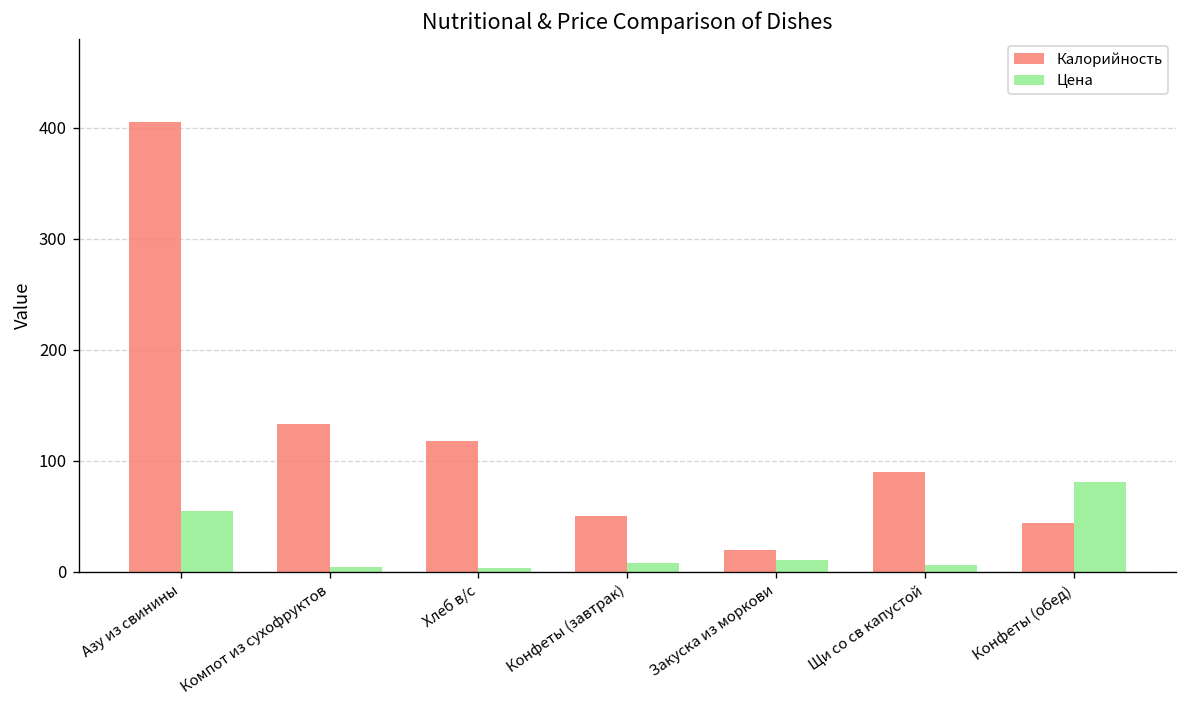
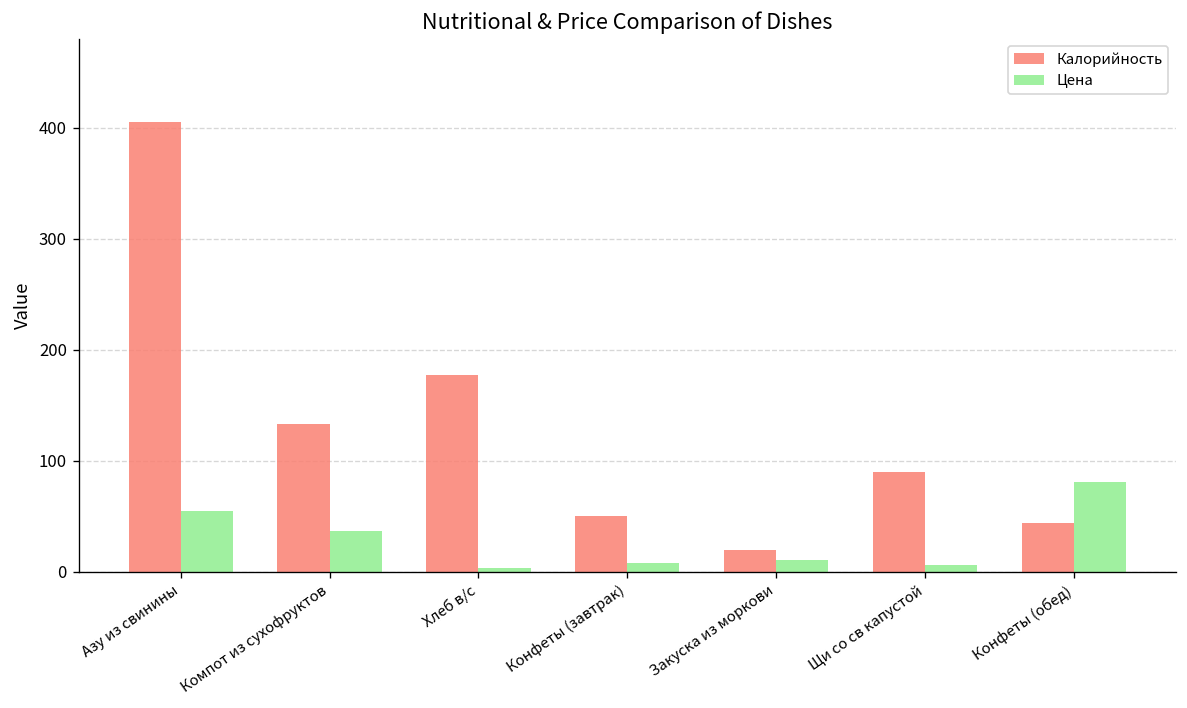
  {
    "Калорийность": {
      "Азу из свинины": 410,
      "Компот из сухофруктов": 130,
-     "Хлеб в/с": 120,
+     "Хлеб в/с": 180,
      "Конфеты (завтрак)": 50,
      "Закуска из моркови": 20,
      "Щи со св капустой": 90,
      "Конфеты (обед)": 40
    },
    "Цена": {
      "Азу из свинины": 60,
-     "Компот из сухофруктов": 0,
+     "Компот из сухофруктов": 40,
      "Хлеб в/с": 0,
      "Конфеты (завтрак)": 10,
      "Закуска из моркови": 10,
      "Щи со св капустой": 10,
      "Конфеты (обед)": 80
    }
  }
